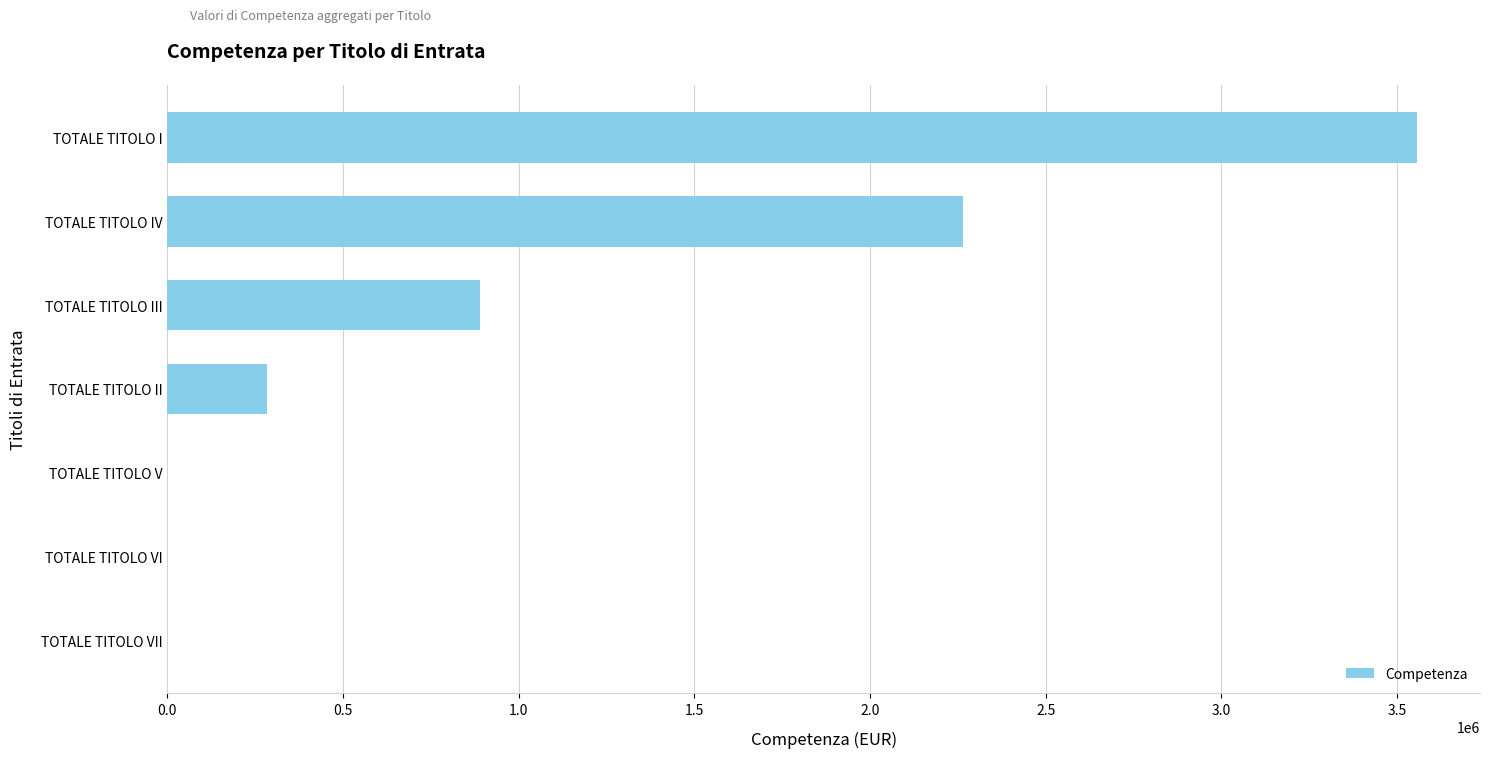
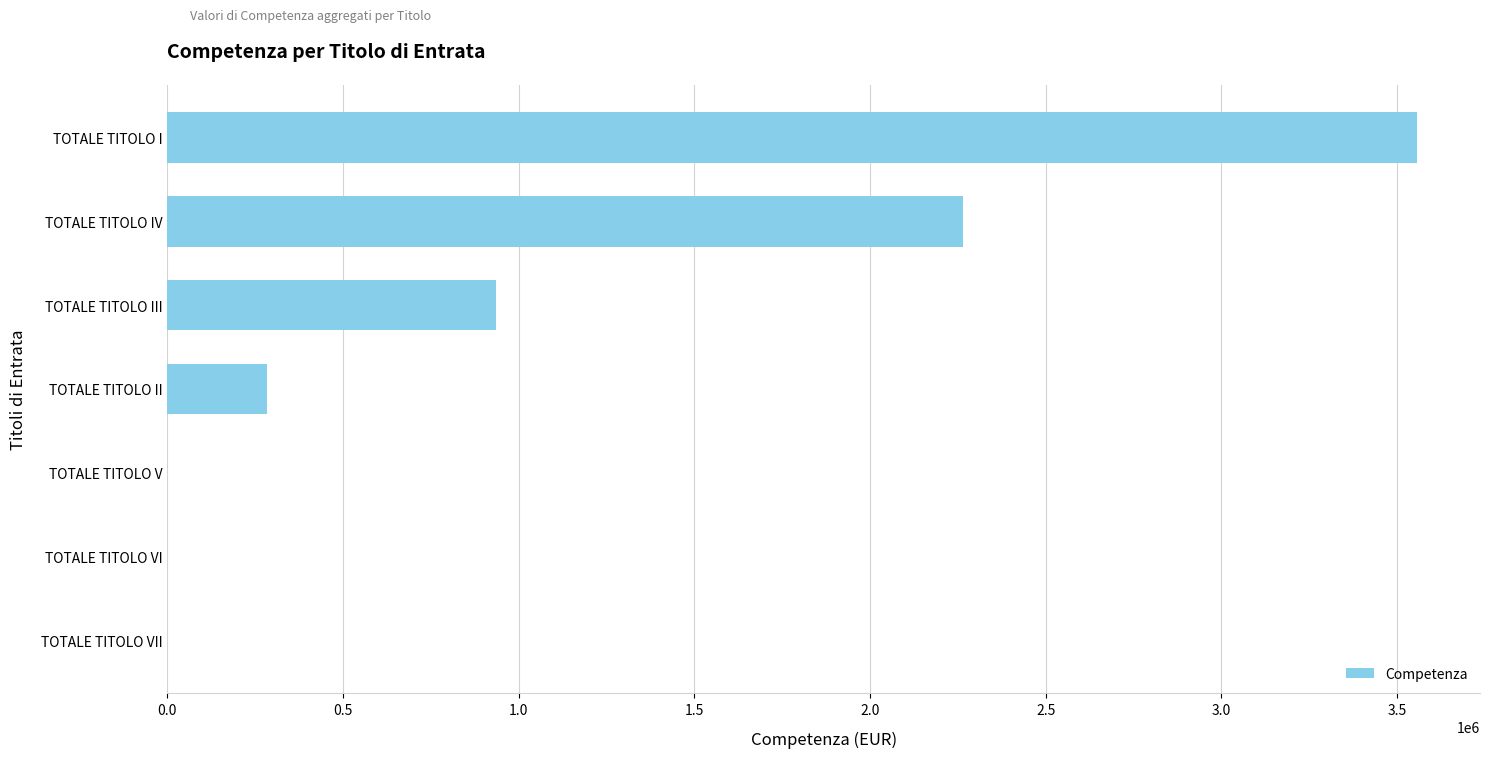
  {
    "TOTALE TITOLO I": 3560000,
    "TOTALE TITOLO IV": 2260000,
-   "TOTALE TITOLO III": 890000,
+   "TOTALE TITOLO III": 930000,
    "TOTALE TITOLO II": 280000,
    "TOTALE TITOLO V": 0,
    "TOTALE TITOLO VI": 0,
    "TOTALE TITOLO VII": 0
  }
